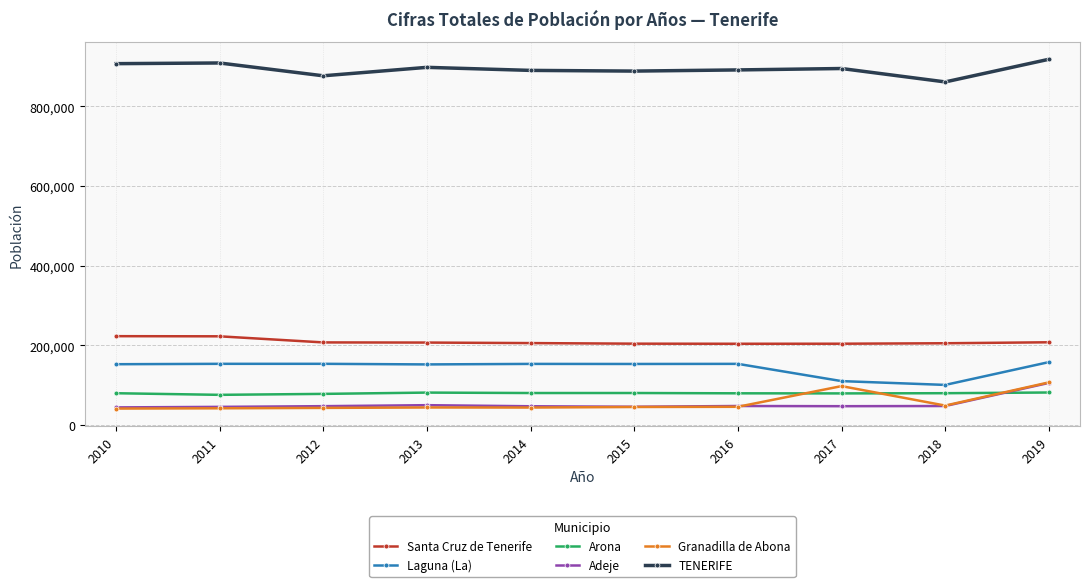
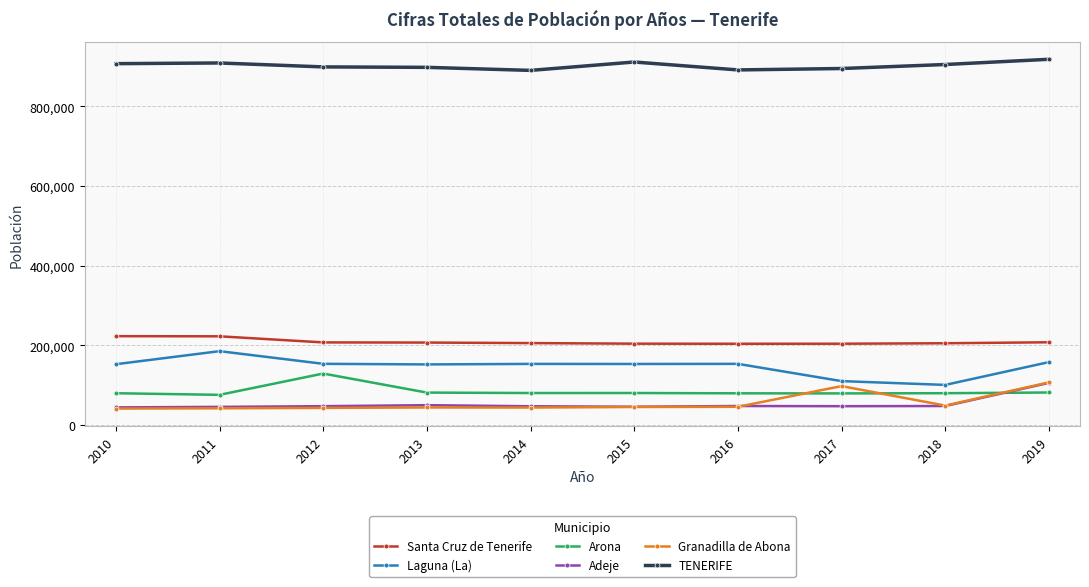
  {
    "Santa Cruz de Tenerife": {
      "2010": "220,000",
      "2011": "220,000",
      "2012": "210,000",
      "2013": "210,000",
      "2014": "210,000",
      "2015": "200,000",
      "2016": "200,000",
      "2017": "200,000",
      "2018": "200,000",
      "2019": "210,000"
    },
    "Laguna (La)": {
      "2010": "150,000",
-     "2011": "150,000",
+     "2011": "180,000",
      "2012": "150,000",
      "2013": "150,000",
      "2014": "150,000",
      "2015": "150,000",
      "2016": "150,000",
      "2017": "110,000",
      "2018": "100,000",
      "2019": "160,000"
    },
    "Arona": {
      "2010": "80,000",
      "2011": "80,000",
-     "2012": "80,000",
+     "2012": "130,000",
      "2013": "80,000",
      "2014": "80,000",
      "2015": "80,000",
      "2016": "80,000",
      "2017": "80,000",
      "2018": "80,000",
      "2019": "80,000"
    },
    "Adeje": {
      "2017": "50,000"
    },
    "Granadilla de Abona": {
      "2017": "100,000"
    },
    "TENERIFE": {
      "2010": "910,000",
      "2011": "910,000",
-     "2012": "880,000",
+     "2012": "900,000",
      "2013": "900,000",
      "2014": "890,000",
-     "2015": "890,000",
+     "2015": "910,000",
      "2016": "890,000",
      "2017": "890,000",
-     "2018": "860,000",
+     "2018": "900,000",
      "2019": "920,000"
    }
  }
